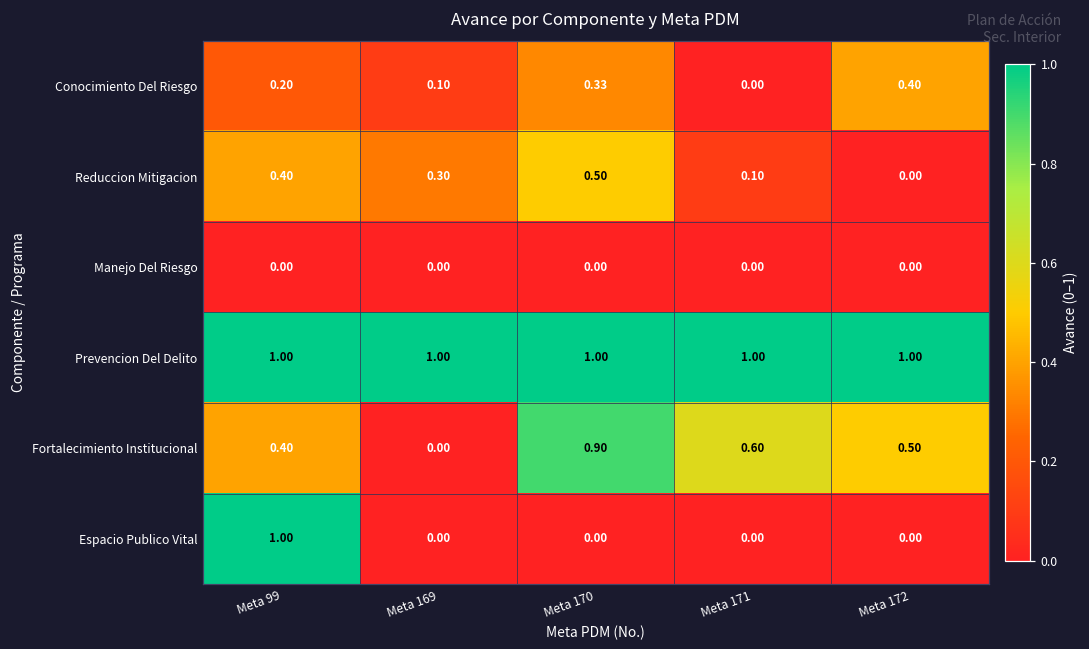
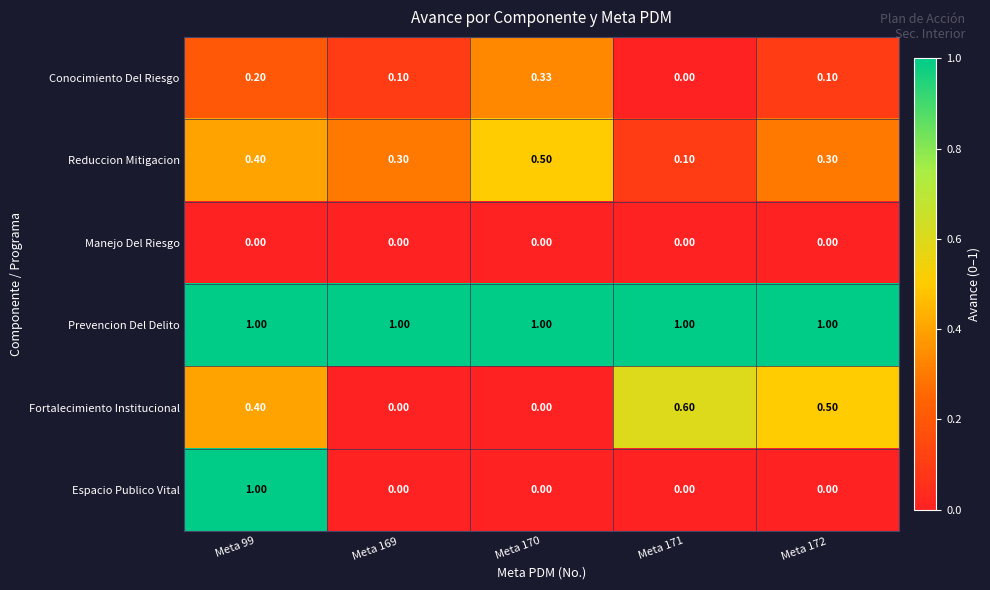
  {
    "Conocimiento Del Riesgo": {
      "Meta 99": 0.20,
      "Meta 169": 0.10,
      "Meta 170": 0.33,
      "Meta 171": 0.00,
-     "Meta 172": 0.40
+     "Meta 172": 0.10
    },
    "Reduccion Mitigacion": {
      "Meta 99": 0.40,
      "Meta 169": 0.30,
      "Meta 170": 0.50,
      "Meta 171": 0.10,
-     "Meta 172": 0.00
+     "Meta 172": 0.30
    },
    "Manejo Del Riesgo": {
      "Meta 99": 0.00,
      "Meta 169": 0.00,
      "Meta 170": 0.00,
      "Meta 171": 0.00,
      "Meta 172": 0.00
    },
    "Prevencion Del Delito": {
      "Meta 99": 1.00,
      "Meta 169": 1.00,
      "Meta 170": 1.00,
      "Meta 171": 1.00,
      "Meta 172": 1.00
    },
    "Fortalecimiento Institucional": {
      "Meta 99": 0.40,
      "Meta 169": 0.00,
-     "Meta 170": 0.90,
+     "Meta 170": 0.00,
      "Meta 171": 0.60,
      "Meta 172": 0.50
    },
    "Espacio Publico Vital": {
      "Meta 99": 1.00,
      "Meta 169": 0.00,
      "Meta 170": 0.00,
      "Meta 171": 0.00,
      "Meta 172": 0.00
    }
  }
